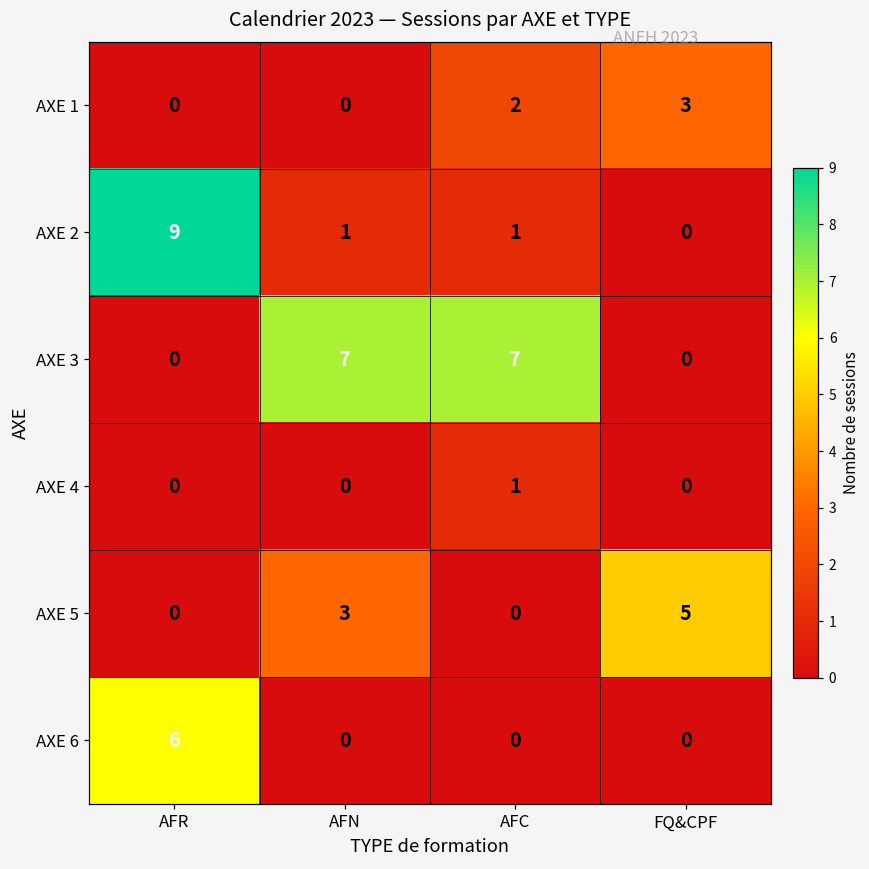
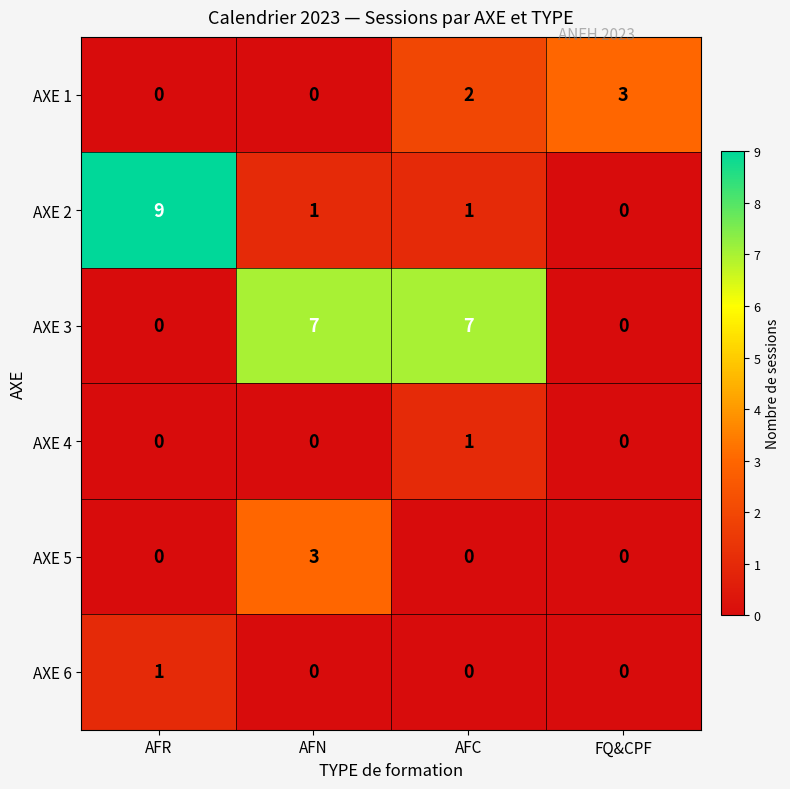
  {
    "AXE 1": {
      "AFR": 0,
      "AFN": 0,
      "AFC": 2,
      "FQ&CPF": 3
    },
    "AXE 2": {
      "AFR": 9,
      "AFN": 1,
      "AFC": 1,
      "FQ&CPF": 0
    },
    "AXE 3": {
      "AFR": 0,
      "AFN": 7,
      "AFC": 7,
      "FQ&CPF": 0
    },
    "AXE 4": {
      "AFR": 0,
      "AFN": 0,
      "AFC": 1,
      "FQ&CPF": 0
    },
    "AXE 5": {
      "AFR": 0,
      "AFN": 3,
      "AFC": 0,
-     "FQ&CPF": 5
+     "FQ&CPF": 0
    },
    "AXE 6": {
-     "AFR": 6,
+     "AFR": 1,
      "AFN": 0,
      "AFC": 0,
      "FQ&CPF": 0
    }
  }
